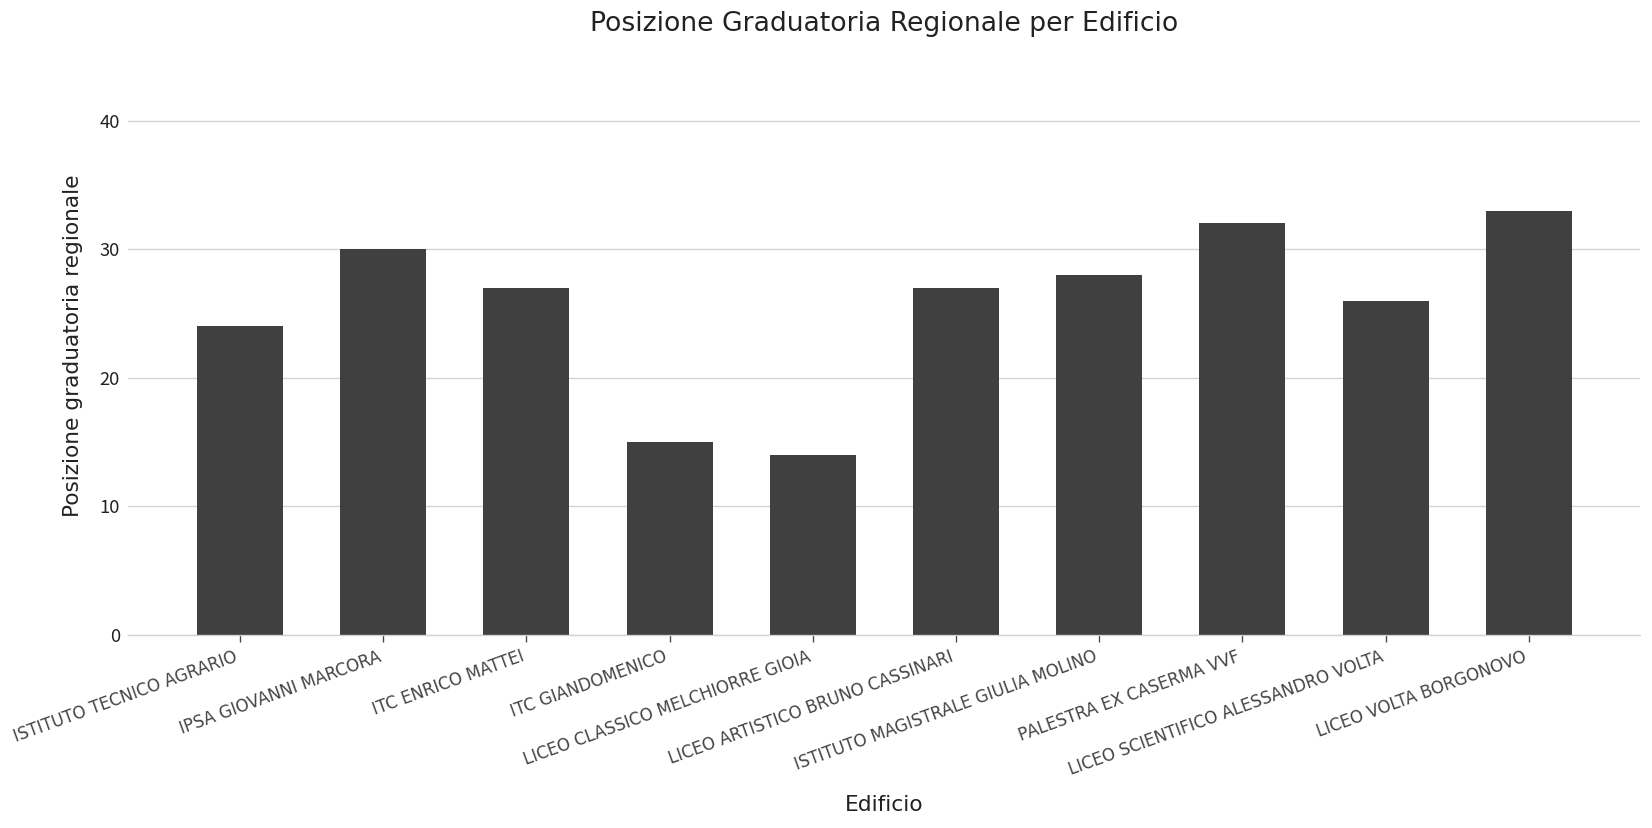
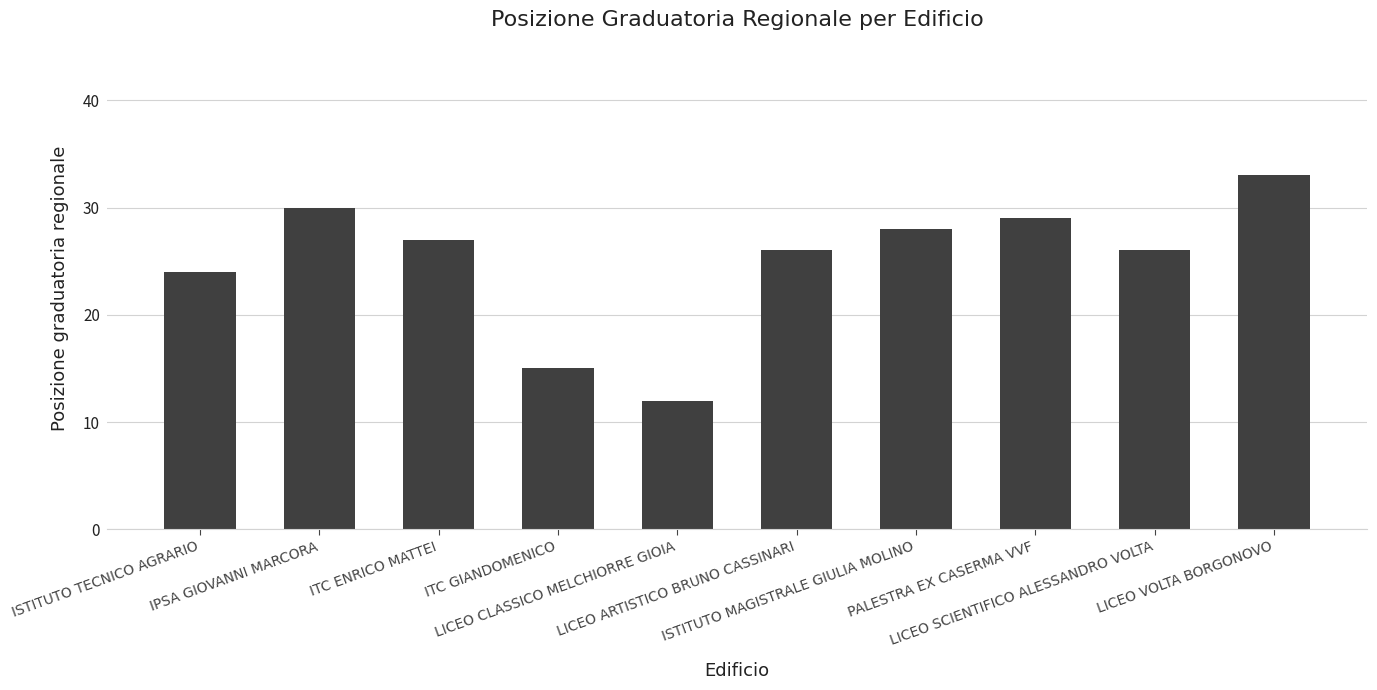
  {
    "ISTITUTO TECNICO AGRARIO": 24,
    "IPSA GIOVANNI MARCORA": 30,
    "ITC ENRICO MATTEI": 27,
    "ITC GIANDOMENICO": 15,
-   "LICEO CLASSICO MELCHIORRE GIOIA": 14,
-   "LICEO ARTISTICO BRUNO CASSINARI": 27,
+   "LICEO CLASSICO MELCHIORRE GIOIA": 12,
+   "LICEO ARTISTICO BRUNO CASSINARI": 26,
    "ISTITUTO MAGISTRALE GIULIA MOLINO": 28,
-   "PALESTRA EX CASERMA VVF": 32,
+   "PALESTRA EX CASERMA VVF": 29,
    "LICEO SCIENTIFICO ALESSANDRO VOLTA": 26,
    "LICEO VOLTA BORGONOVO": 33
  }
